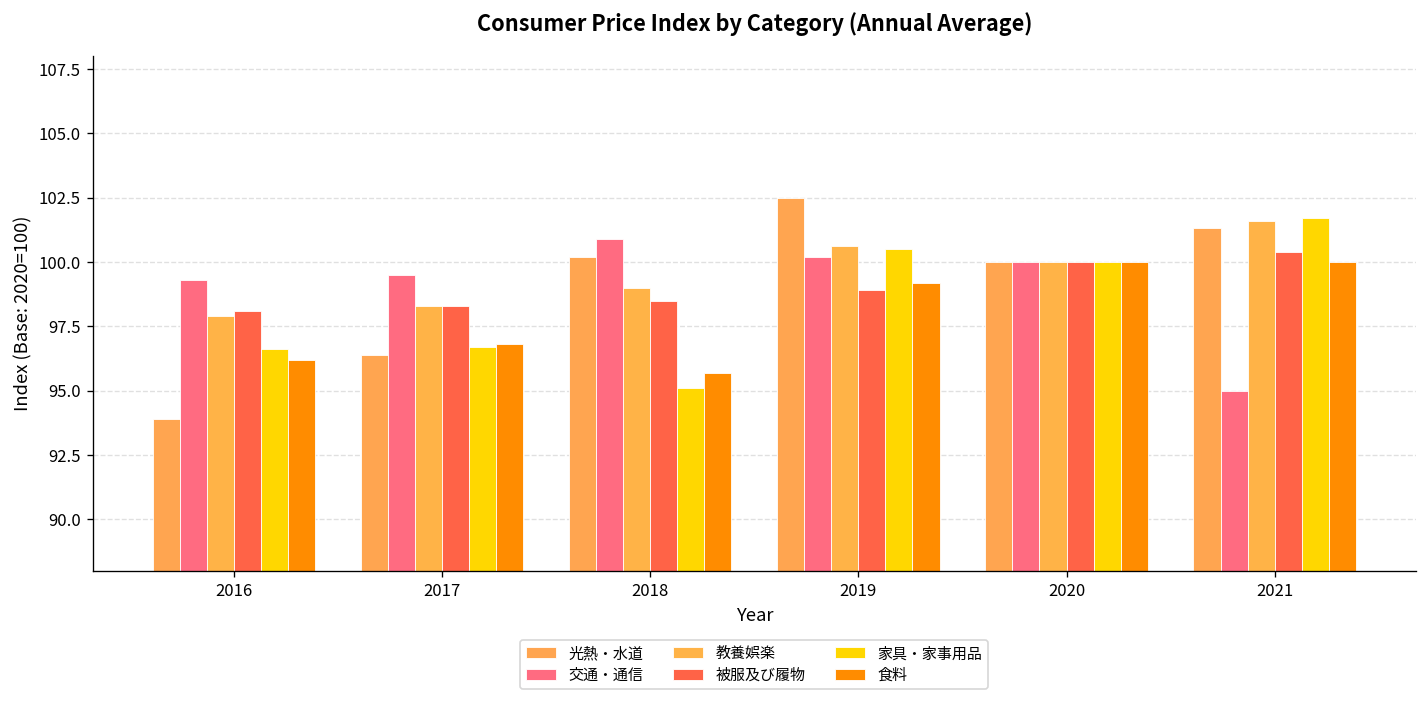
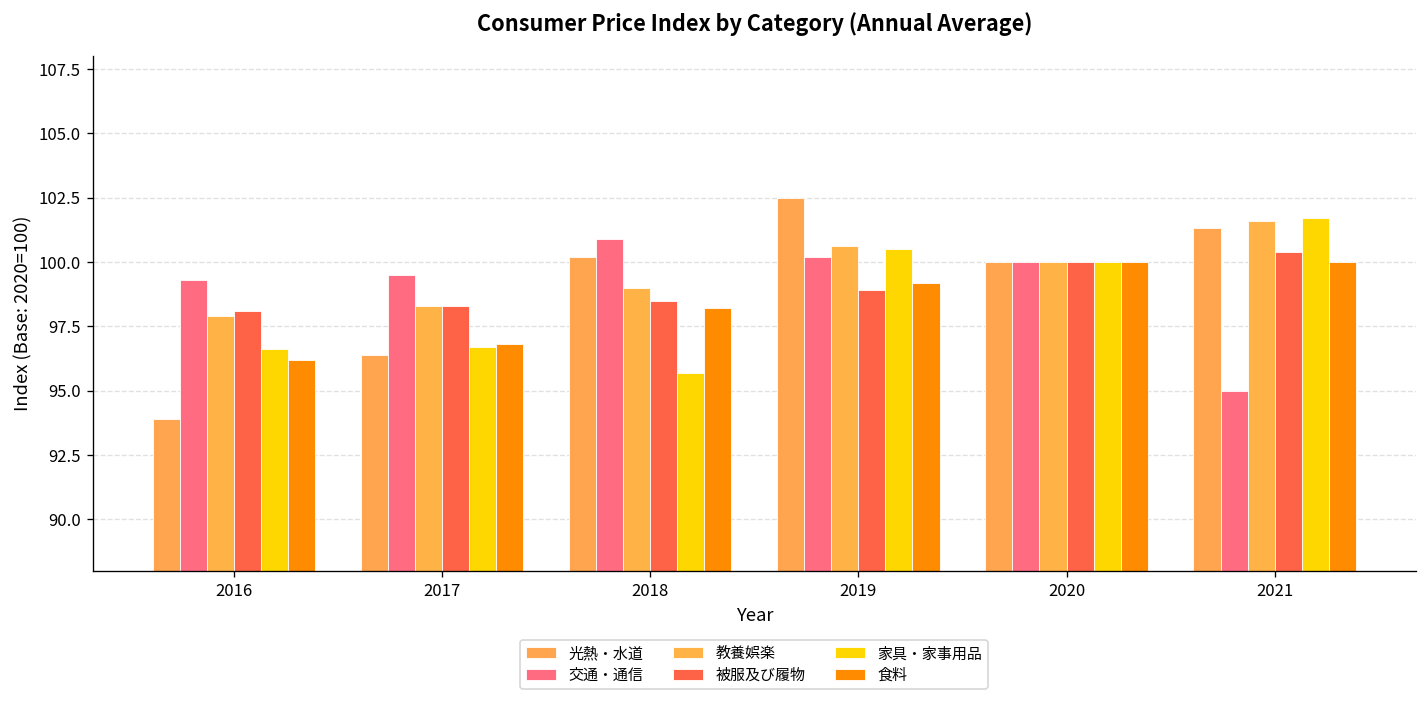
  {
    "家具・家事用品": {
      "2016": 96.6,
      "2017": 96.7,
-     "2018": 95.1,
+     "2018": 95.7,
      "2019": 100.5,
      "2020": 100.0,
      "2021": 101.7
    },
    "食料": {
      "2016": 96.2,
      "2017": 96.8,
-     "2018": 95.7,
+     "2018": 98.2,
      "2019": 99.2,
      "2020": 100.0,
      "2021": 100.0
    }
  }
